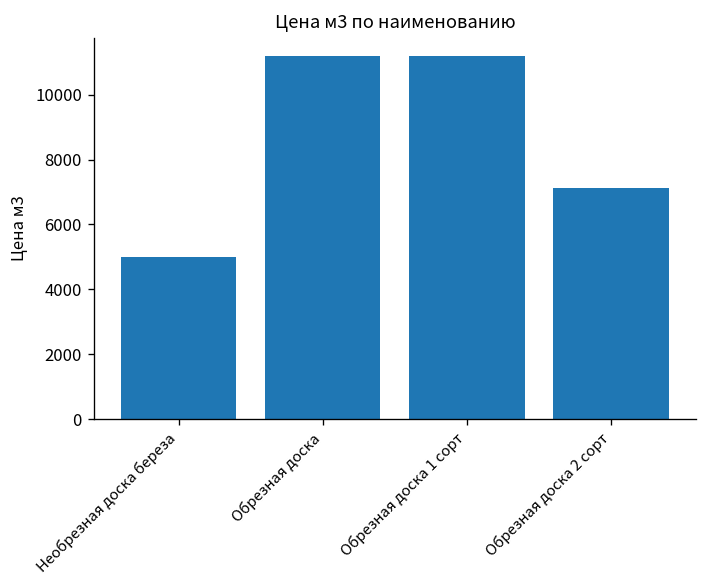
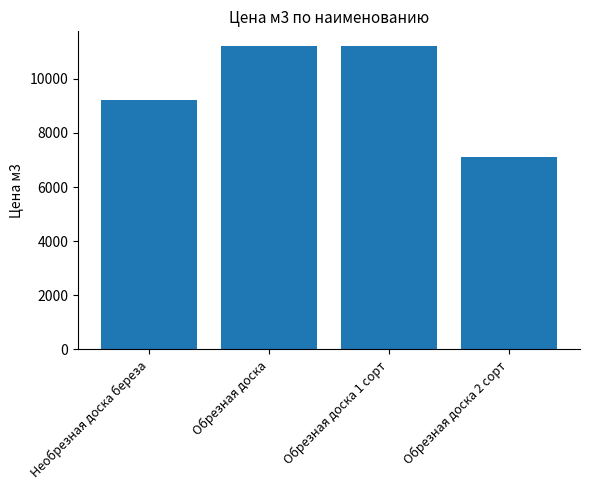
  {
-   "Необрезная доска береза": 5000,
+   "Необрезная доска береза": 9200,
    "Обрезная доска": 11200,
    "Обрезная доска 1 сорт": 11200,
    "Обрезная доска 2 сорт": 7100
  }
